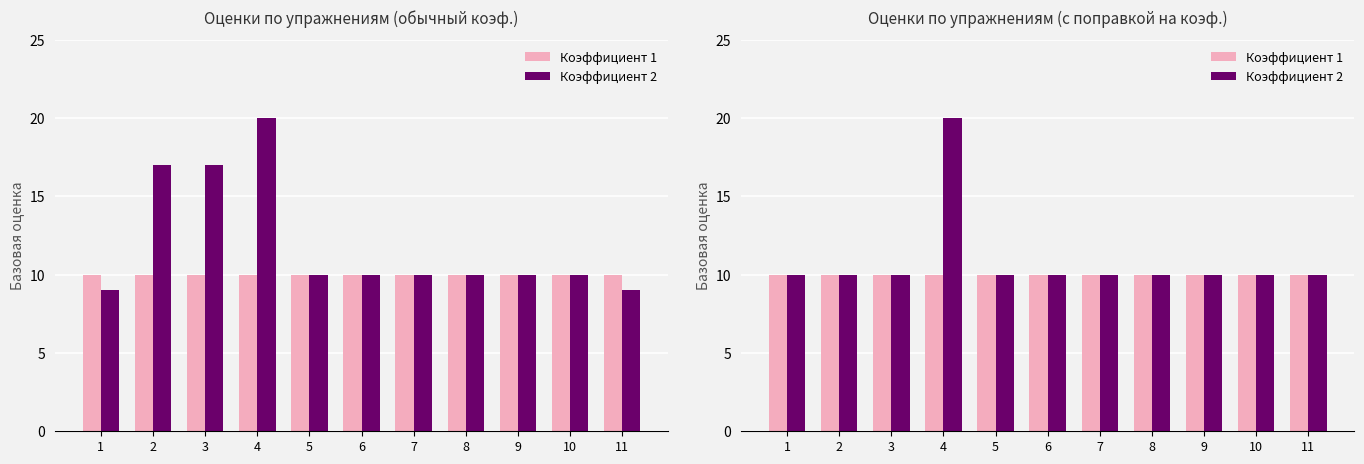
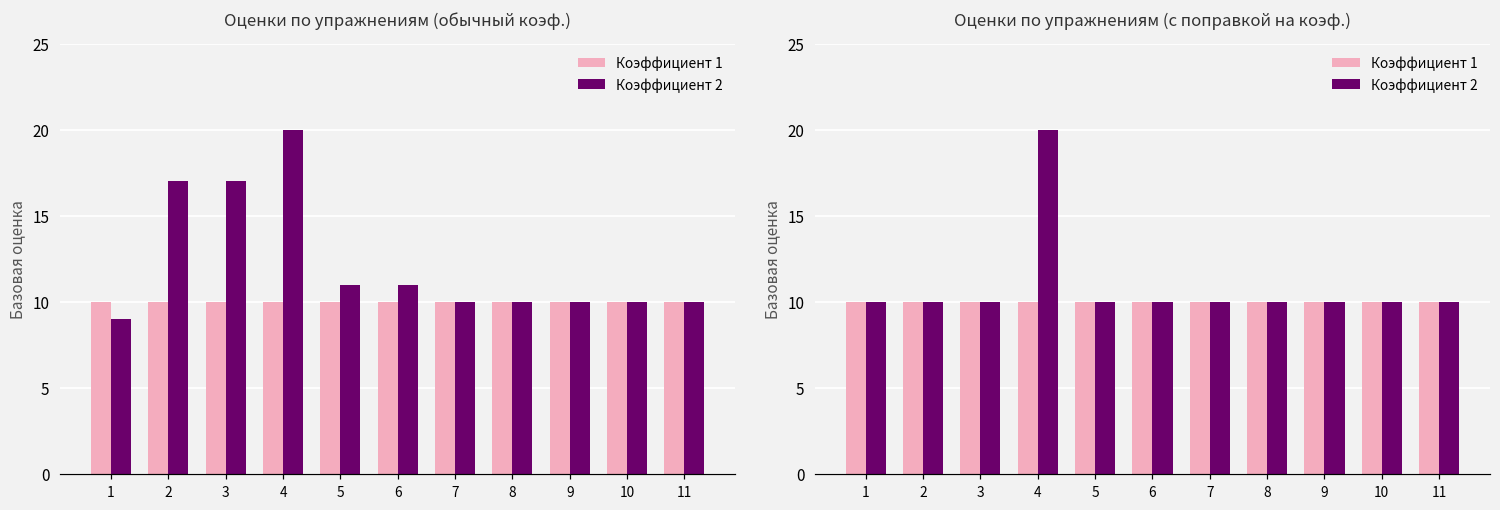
  {
    "Оценки по упражнениям (обычный коэф.)": {
      "Коэффициент 1": {
        "1": 10,
        "2": 10,
        "3": 10,
        "4": 10,
        "5": 10,
        "6": 10,
        "7": 10,
        "8": 10,
        "9": 10,
        "10": 10,
        "11": 10
      },
      "Коэффициент 2": {
        "1": 9,
        "2": 17,
        "3": 17,
        "4": 20,
-       "5": 10,
-       "6": 10,
+       "5": 11,
+       "6": 11,
        "7": 10,
        "8": 10,
        "9": 10,
        "10": 10,
-       "11": 9
+       "11": 10
      }
    },
    "Оценки по упражнениям (с поправкой на коэф.)": {
      "Коэффициент 1": {
        "1": 10.0,
        "2": 10.0,
        "3": 10.0,
        "4": 10.0,
        "5": 10.0,
        "6": 10.0,
        "7": 10.0,
        "8": 10.0,
        "9": 10.0,
        "10": 10.0,
        "11": 10.0
      },
      "Коэффициент 2": {
        "1": 10.0,
        "2": 10.0,
        "3": 10.0,
        "4": 20.0,
        "5": 10.0,
        "6": 10.0,
        "7": 10.0,
        "8": 10.0,
        "9": 10.0,
        "10": 10.0,
        "11": 10.0
      }
    }
  }
